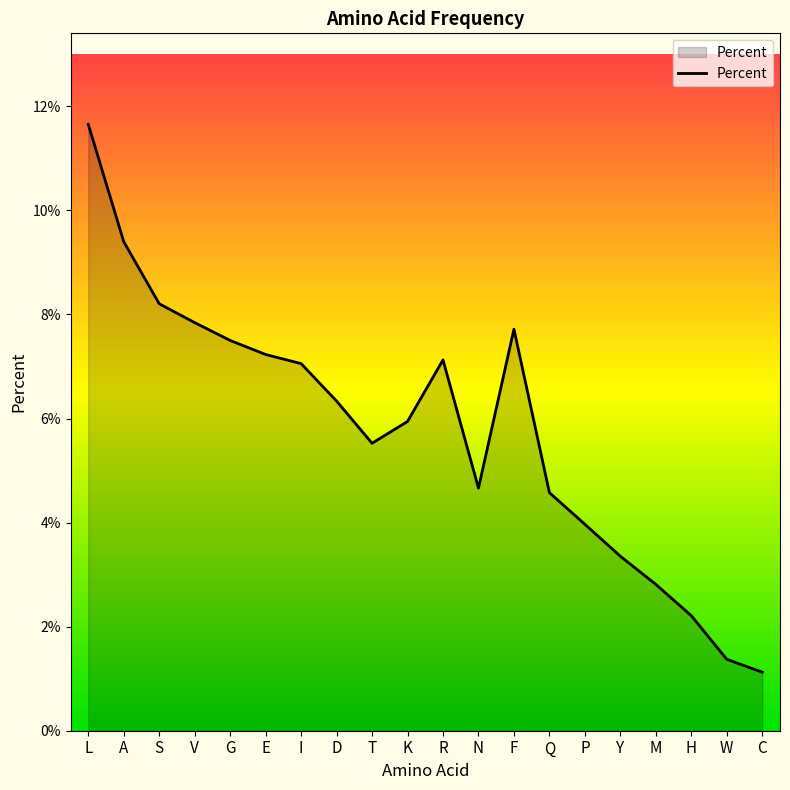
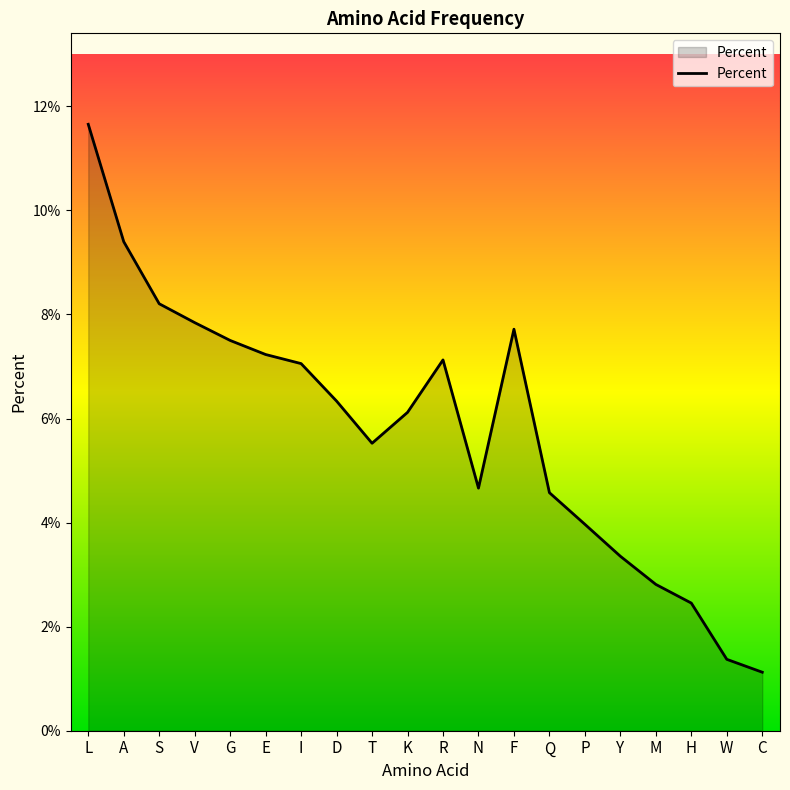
  {
    "L": "11.7%",
    "A": "9.4%",
    "S": "8.2%",
    "V": "7.8%",
    "G": "7.5%",
    "E": "7.2%",
    "I": "7.1%",
    "D": "6.3%",
    "T": "5.5%",
-   "K": "5.9%",
+   "K": "6.1%",
    "R": "7.1%",
    "N": "4.7%",
    "F": "7.7%",
    "Q": "4.6%",
    "P": "4.0%",
    "Y": "3.4%",
    "M": "2.8%",
-   "H": "2.2%",
+   "H": "2.5%",
    "W": "1.4%",
    "C": "1.1%"
  }
